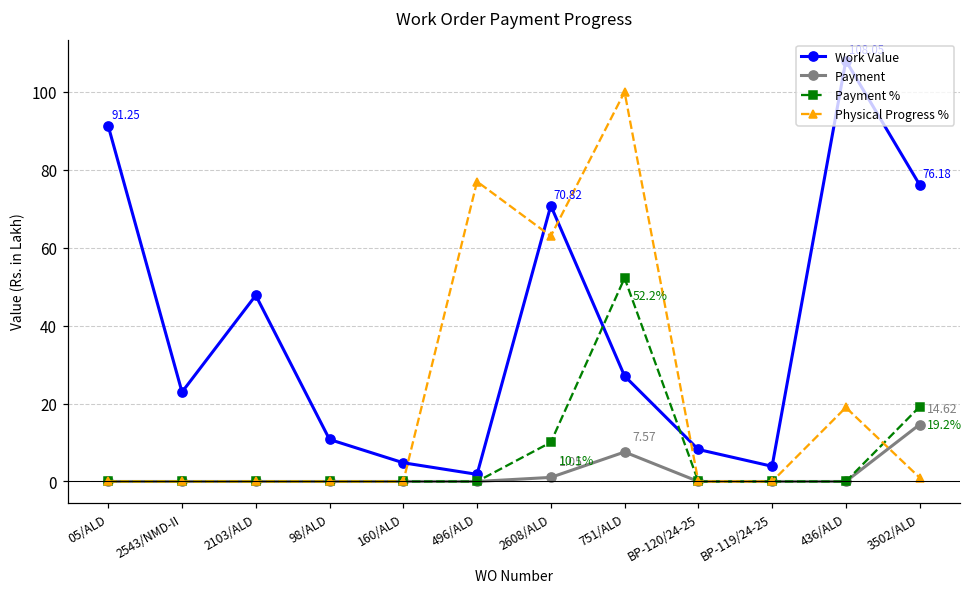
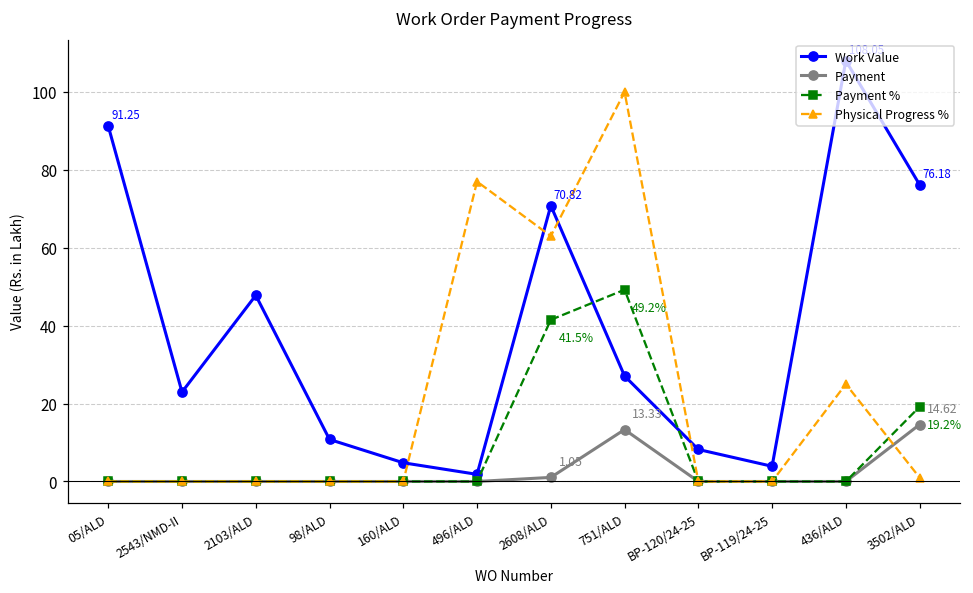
  {
    "Work Value": {
      "05/ALD": "91.25",
      "2608/ALD": "70.82",
      "3502/ALD": "76.18"
    },
    "Payment": {
-     "751/ALD": "7.57",
+     "751/ALD": "13.33",
      "3502/ALD": "14.62"
    },
    "Payment %": {
-     "2608/ALD": "10.1%",
-     "751/ALD": "52.2%",
+     "2608/ALD": "41.5%",
+     "751/ALD": "49.2%",
      "3502/ALD": "19.2%"
    },
    "Physical Progress %": {
      "496/ALD": "77",
      "2608/ALD": "63",
      "751/ALD": "100",
-     "436/ALD": "19",
+     "436/ALD": "25",
      "3502/ALD": "1"
    }
  }
